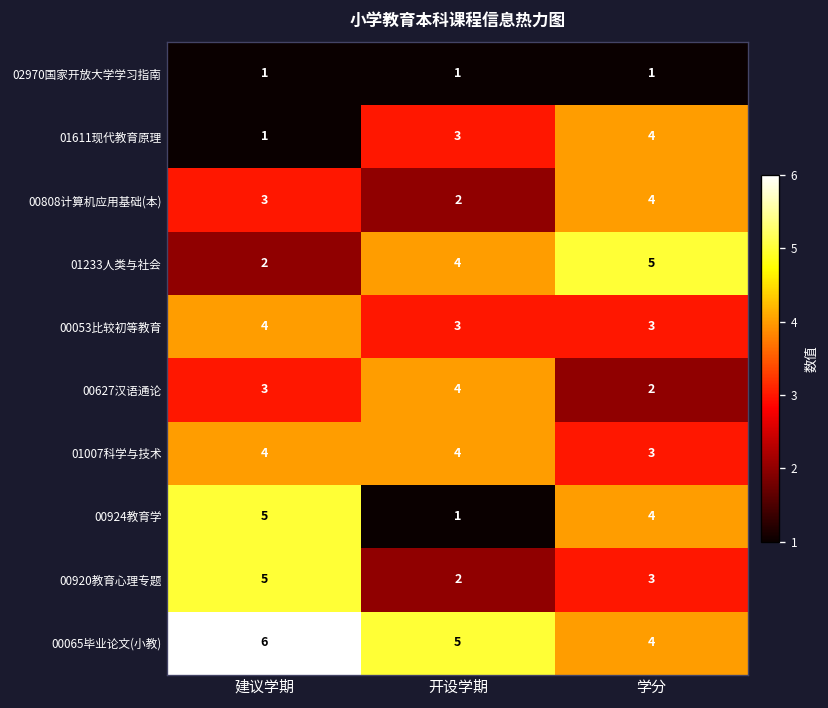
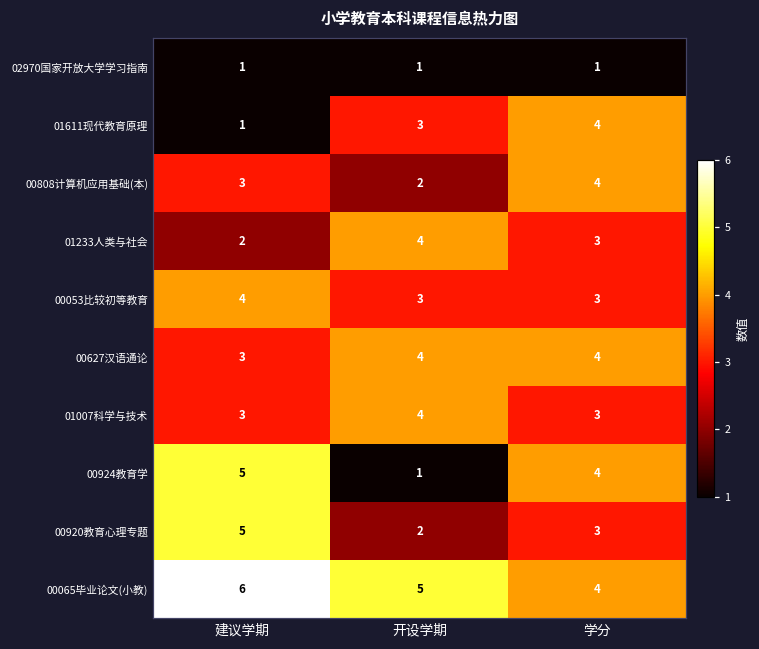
  {
    "02970国家开放大学学习指南": {
      "建议学期": 1,
      "开设学期": 1,
      "学分": 1
    },
    "01611现代教育原理": {
      "建议学期": 1,
      "开设学期": 3,
      "学分": 4
    },
    "00808计算机应用基础(本)": {
      "建议学期": 3,
      "开设学期": 2,
      "学分": 4
    },
    "01233人类与社会": {
      "建议学期": 2,
      "开设学期": 4,
-     "学分": 5
+     "学分": 3
    },
    "00053比较初等教育": {
      "建议学期": 4,
      "开设学期": 3,
      "学分": 3
    },
    "00627汉语通论": {
      "建议学期": 3,
      "开设学期": 4,
-     "学分": 2
+     "学分": 4
    },
    "01007科学与技术": {
-     "建议学期": 4,
+     "建议学期": 3,
      "开设学期": 4,
      "学分": 3
    },
    "00924教育学": {
      "建议学期": 5,
      "开设学期": 1,
      "学分": 4
    },
    "00920教育心理专题": {
      "建议学期": 5,
      "开设学期": 2,
      "学分": 3
    },
    "00065毕业论文(小教)": {
      "建议学期": 6,
      "开设学期": 5,
      "学分": 4
    }
  }
